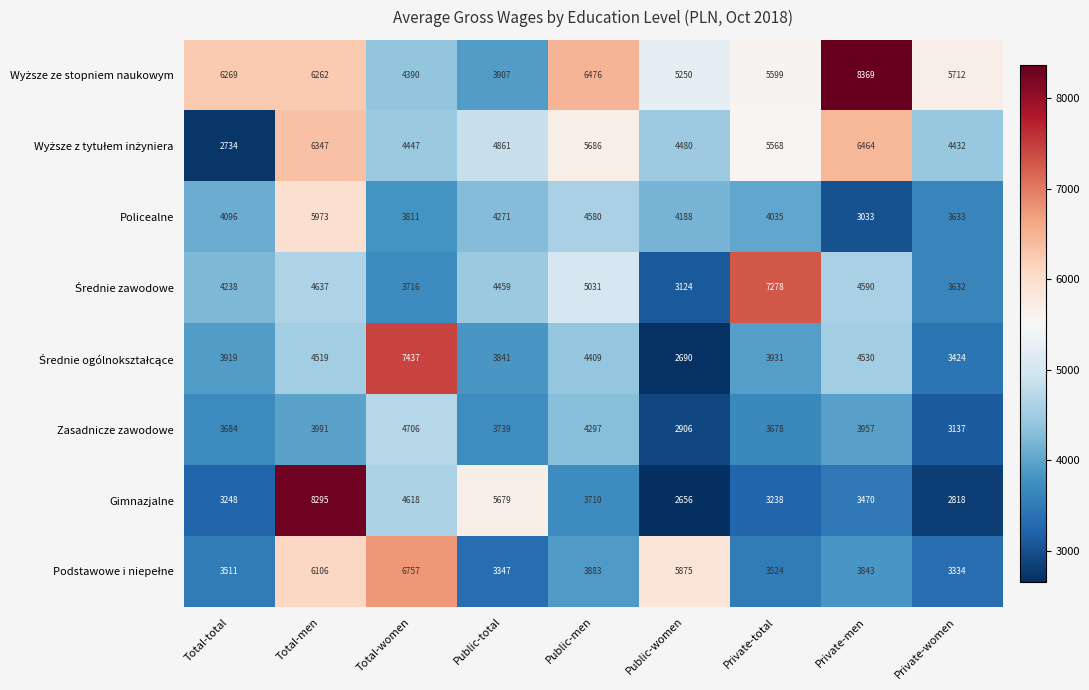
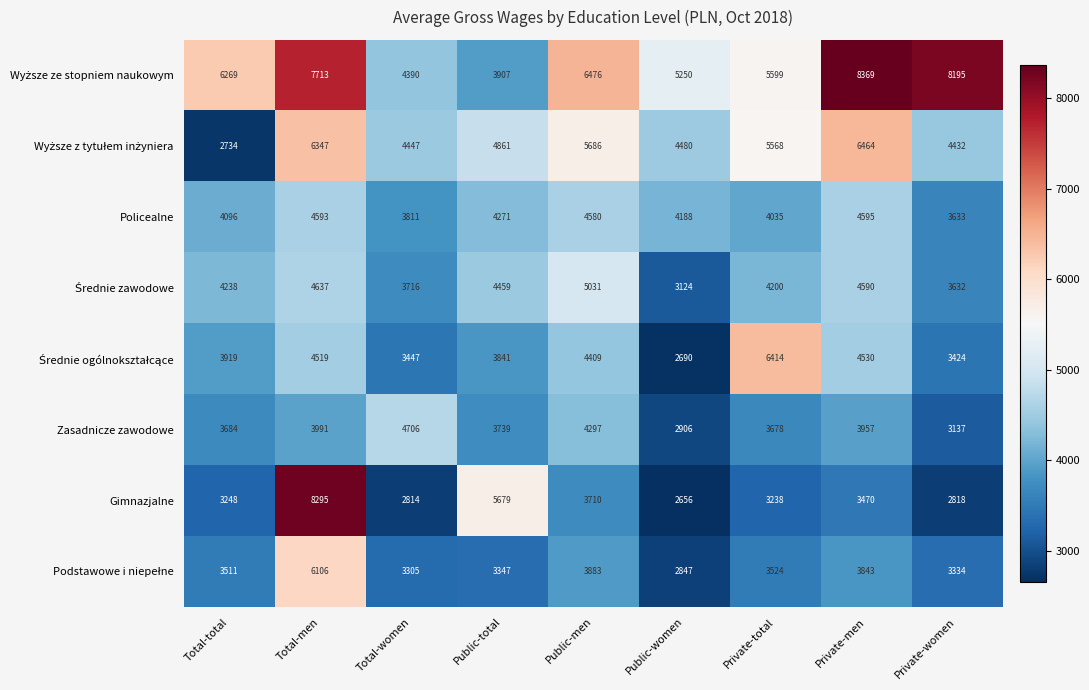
  {
    "Wyższe ze stopniem naukowym": {
      "Total-total": 6269,
-     "Total-men": 6262,
+     "Total-men": 7713,
      "Total-women": 4390,
      "Public-total": 3907,
      "Public-men": 6476,
      "Public-women": 5250,
      "Private-total": 5599,
      "Private-men": 8369,
-     "Private-women": 5712
+     "Private-women": 8195
    },
    "Wyższe z tytułem inżyniera": {
      "Total-total": 2734,
      "Total-men": 6347,
      "Total-women": 4447,
      "Public-total": 4861,
      "Public-men": 5686,
      "Public-women": 4480,
      "Private-total": 5568,
      "Private-men": 6464,
      "Private-women": 4432
    },
    "Policealne": {
      "Total-total": 4096,
-     "Total-men": 5973,
+     "Total-men": 4593,
      "Total-women": 3811,
      "Public-total": 4271,
      "Public-men": 4580,
      "Public-women": 4188,
      "Private-total": 4035,
-     "Private-men": 3033,
+     "Private-men": 4595,
      "Private-women": 3633
    },
    "Średnie zawodowe": {
      "Total-total": 4238,
      "Total-men": 4637,
      "Total-women": 3716,
      "Public-total": 4459,
      "Public-men": 5031,
      "Public-women": 3124,
-     "Private-total": 7278,
+     "Private-total": 4200,
      "Private-men": 4590,
      "Private-women": 3632
    },
    "Średnie ogólnokształcące": {
      "Total-total": 3919,
      "Total-men": 4519,
-     "Total-women": 7437,
+     "Total-women": 3447,
      "Public-total": 3841,
      "Public-men": 4409,
      "Public-women": 2690,
-     "Private-total": 3931,
+     "Private-total": 6414,
      "Private-men": 4530,
      "Private-women": 3424
    },
    "Zasadnicze zawodowe": {
      "Total-total": 3684,
      "Total-men": 3991,
      "Total-women": 4706,
      "Public-total": 3739,
      "Public-men": 4297,
      "Public-women": 2906,
      "Private-total": 3678,
      "Private-men": 3957,
      "Private-women": 3137
    },
    "Gimnazjalne": {
      "Total-total": 3248,
      "Total-men": 8295,
-     "Total-women": 4618,
+     "Total-women": 2814,
      "Public-total": 5679,
      "Public-men": 3710,
      "Public-women": 2656,
      "Private-total": 3238,
      "Private-men": 3470,
      "Private-women": 2818
    },
    "Podstawowe i niepełne": {
      "Total-total": 3511,
      "Total-men": 6106,
-     "Total-women": 6757,
+     "Total-women": 3305,
      "Public-total": 3347,
      "Public-men": 3883,
-     "Public-women": 5875,
+     "Public-women": 2847,
      "Private-total": 3524,
      "Private-men": 3843,
      "Private-women": 3334
    }
  }
